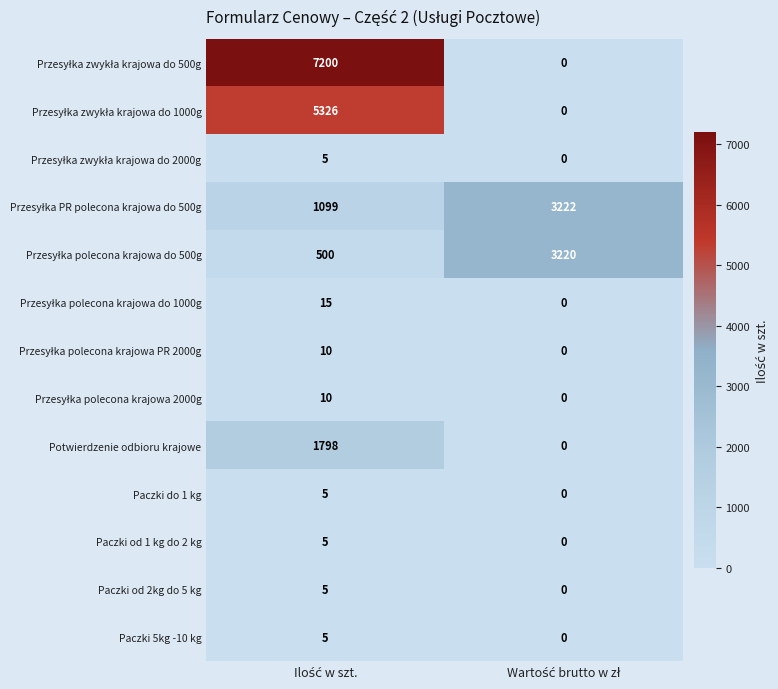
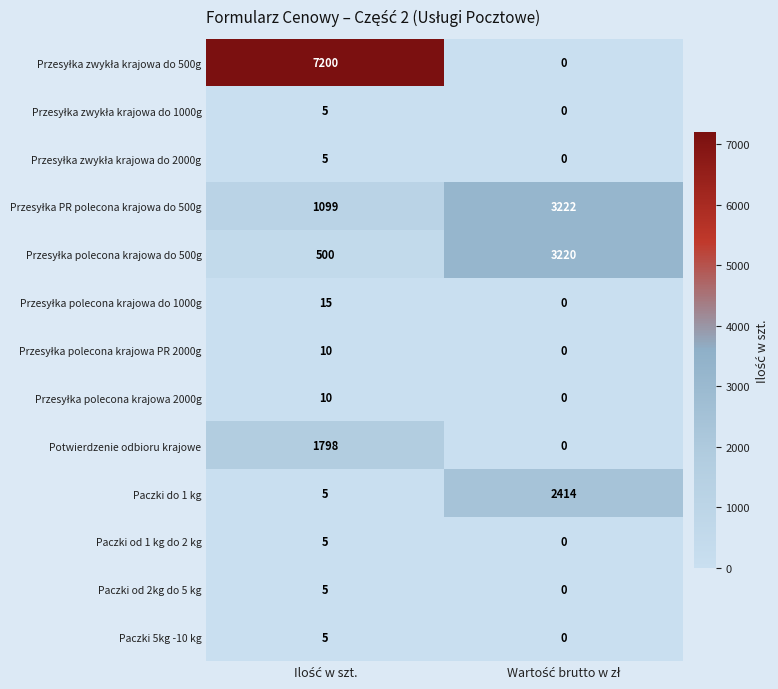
  {
    "Przesyłka zwykła krajowa do 500g": {
      "Ilość w szt.": 7200,
      "Wartość brutto w zł": 0
    },
    "Przesyłka zwykła krajowa do 1000g": {
-     "Ilość w szt.": 5326,
+     "Ilość w szt.": 5,
      "Wartość brutto w zł": 0
    },
    "Przesyłka zwykła krajowa do 2000g": {
      "Ilość w szt.": 5,
      "Wartość brutto w zł": 0
    },
    "Przesyłka PR polecona krajowa do 500g": {
      "Ilość w szt.": 1099,
      "Wartość brutto w zł": 3222
    },
    "Przesyłka polecona krajowa do 500g": {
      "Ilość w szt.": 500,
      "Wartość brutto w zł": 3220
    },
    "Przesyłka polecona krajowa do 1000g": {
      "Ilość w szt.": 15,
      "Wartość brutto w zł": 0
    },
    "Przesyłka polecona krajowa PR 2000g": {
      "Ilość w szt.": 10,
      "Wartość brutto w zł": 0
    },
    "Przesyłka polecona krajowa 2000g": {
      "Ilość w szt.": 10,
      "Wartość brutto w zł": 0
    },
    "Potwierdzenie odbioru krajowe": {
      "Ilość w szt.": 1798,
      "Wartość brutto w zł": 0
    },
    "Paczki do 1 kg": {
      "Ilość w szt.": 5,
-     "Wartość brutto w zł": 0
+     "Wartość brutto w zł": 2414
    },
    "Paczki od 1 kg do 2 kg": {
      "Ilość w szt.": 5,
      "Wartość brutto w zł": 0
    },
    "Paczki od 2kg do 5 kg": {
      "Ilość w szt.": 5,
      "Wartość brutto w zł": 0
    },
    "Paczki 5kg -10 kg": {
      "Ilość w szt.": 5,
      "Wartość brutto w zł": 0
    }
  }
